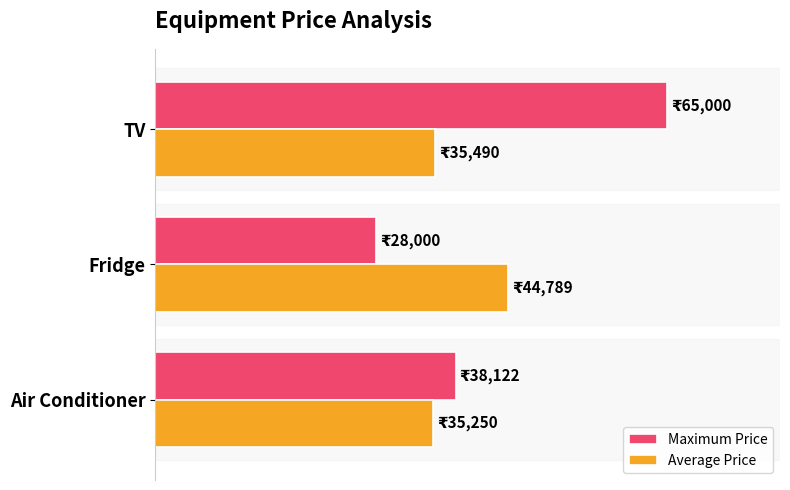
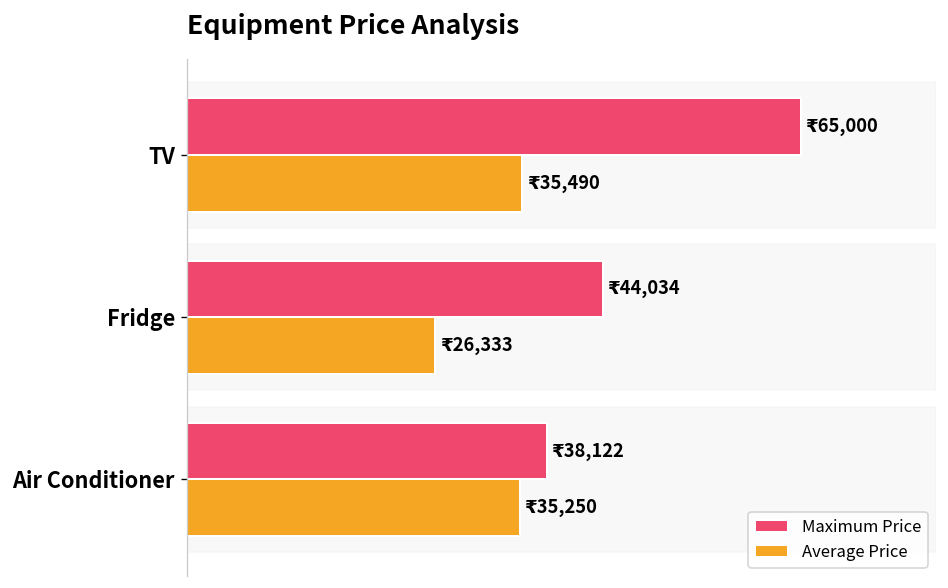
  {
    "Maximum Price": {
      "TV": "65,000",
-     "Fridge": "28,000",
+     "Fridge": "44,034",
      "Air Conditioner": "38,122"
    },
    "Average Price": {
      "TV": "35,490",
-     "Fridge": "44,789",
+     "Fridge": "26,333",
      "Air Conditioner": "35,250"
    }
  }
